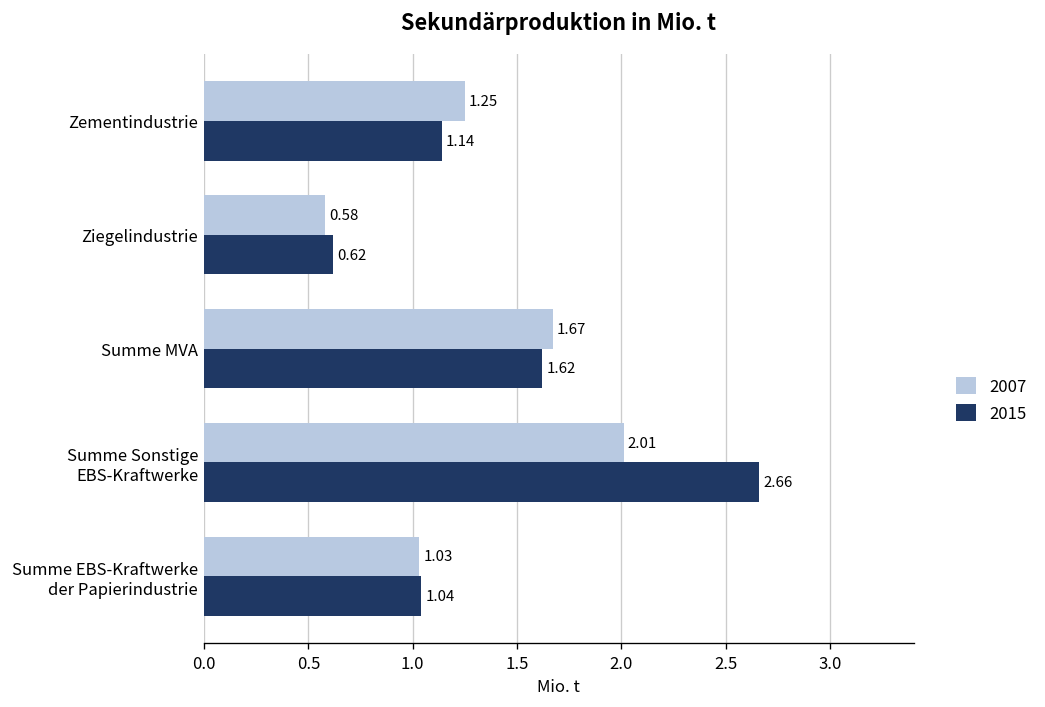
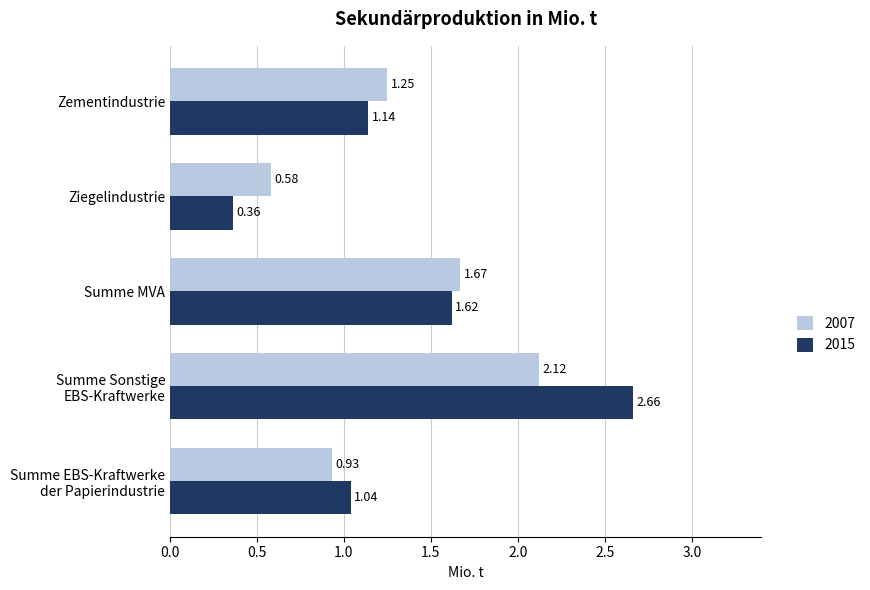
  {
    "2007": {
      "Zementindustrie": 1.25,
      "Ziegelindustrie": 0.58,
      "Summe MVA": 1.67,
-     "Summe Sonstige EBS-Kraftwerke": 2.01,
-     "Summe EBS-Kraftwerke der Papierindustrie": 1.03
+     "Summe Sonstige EBS-Kraftwerke": 2.12,
+     "Summe EBS-Kraftwerke der Papierindustrie": 0.93
    },
    "2015": {
      "Zementindustrie": 1.14,
-     "Ziegelindustrie": 0.62,
+     "Ziegelindustrie": 0.36,
      "Summe MVA": 1.62,
      "Summe Sonstige EBS-Kraftwerke": 2.66,
      "Summe EBS-Kraftwerke der Papierindustrie": 1.04
    }
  }
